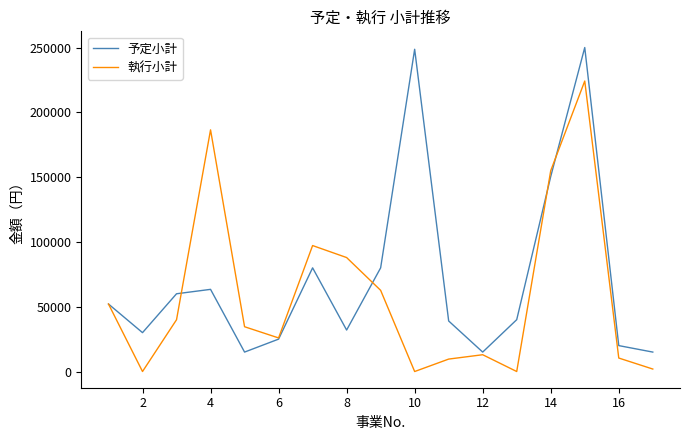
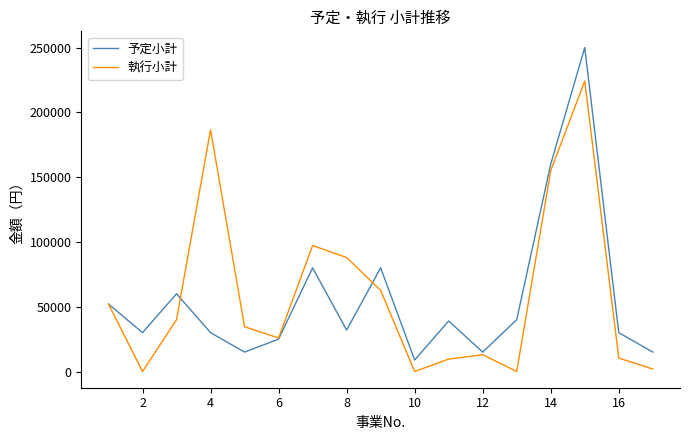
  {
    "予定小計": {
      "2": 30000,
-     "4": 63000,
+     "4": 30000,
      "8": 32000,
-     "10": 249000,
+     "10": 9000,
      "12": 15000,
-     "14": 150000,
-     "16": 20000
+     "14": 160000,
+     "16": 30000
    },
    "執行小計": {
      "2": 0,
      "4": 186000,
      "8": 88000,
      "10": 0,
      "12": 13000,
      "14": 155000,
      "16": 10000
    }
  }
